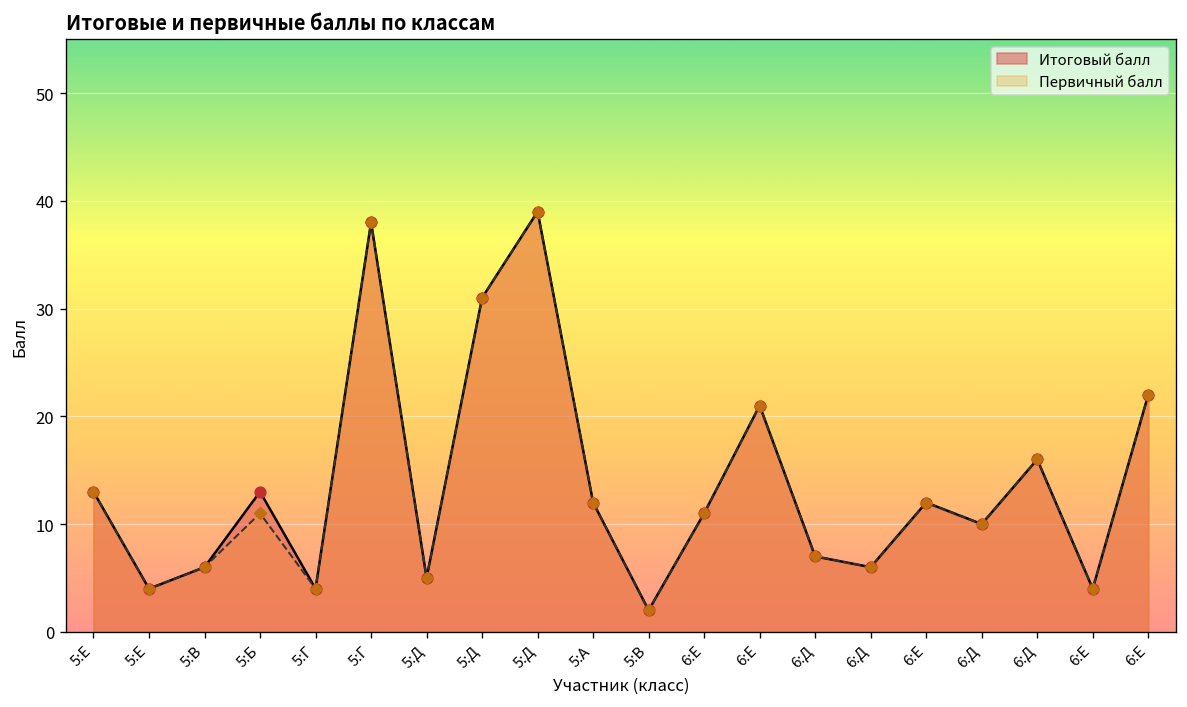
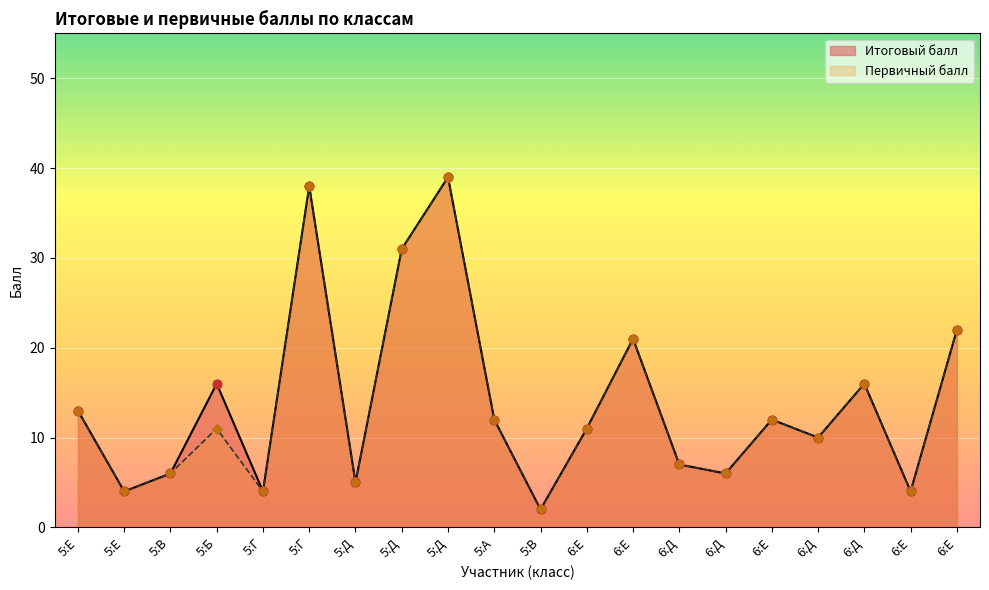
  {
    "Итоговый балл": {
-     "5:Б": 13
+     "5:Б": 16
    },
    "Первичный балл": {
      "5:Б": 11
    }
  }
